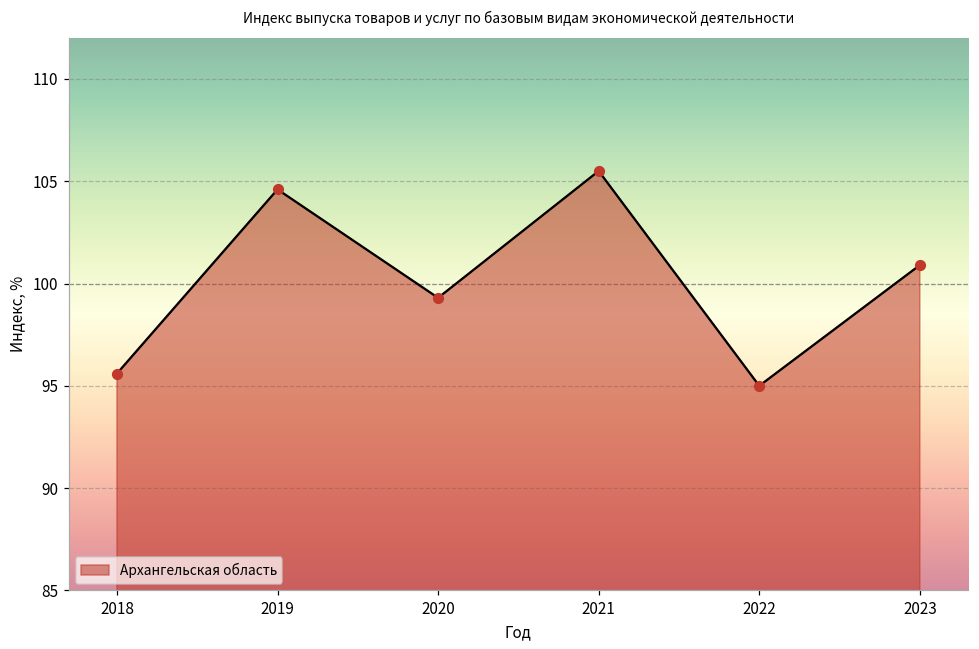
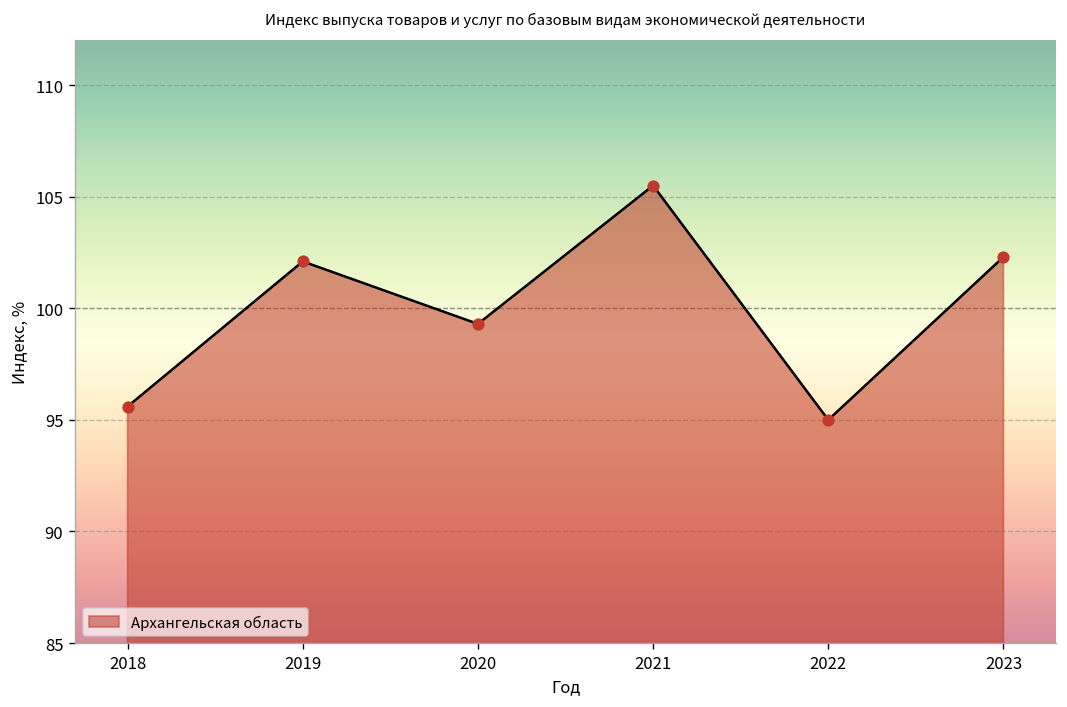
  {
    "2018": 95.6,
-   "2019": 104.6,
+   "2019": 102.1,
    "2020": 99.3,
    "2021": 105.5,
    "2022": 95.0,
-   "2023": 100.9
+   "2023": 102.3
  }
